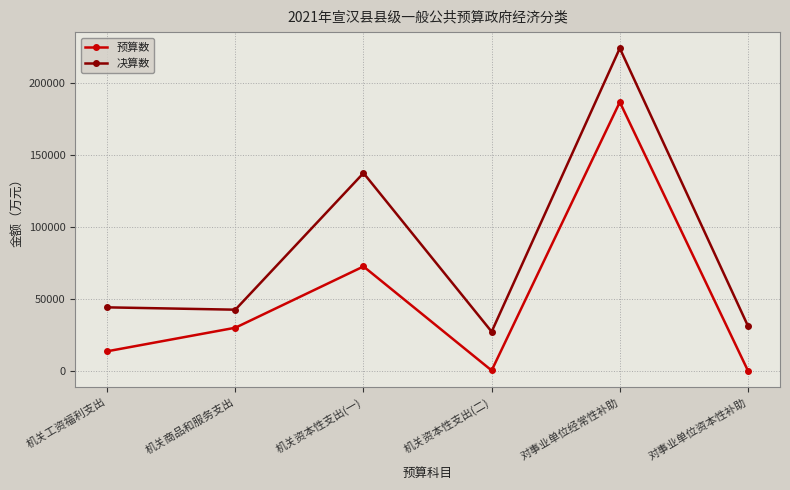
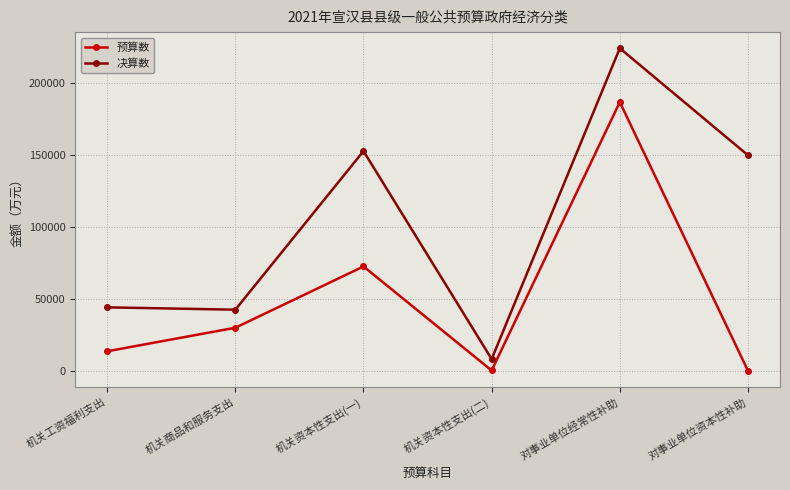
  {
    "预算数": {
      "机关工资福利支出": 14000,
      "机关商品和服务支出": 30000,
      "机关资本性支出(一)": 73000,
      "机关资本性支出(二)": 0,
      "对事业单位经常性补助": 187000,
      "对事业单位资本性补助": 0
    },
    "决算数": {
      "机关工资福利支出": 44000,
      "机关商品和服务支出": 42000,
-     "机关资本性支出(一)": 138000,
-     "机关资本性支出(二)": 27000,
+     "机关资本性支出(一)": 153000,
+     "机关资本性支出(二)": 8000,
      "对事业单位经常性补助": 225000,
-     "对事业单位资本性补助": 31000
+     "对事业单位资本性补助": 150000
    }
  }
